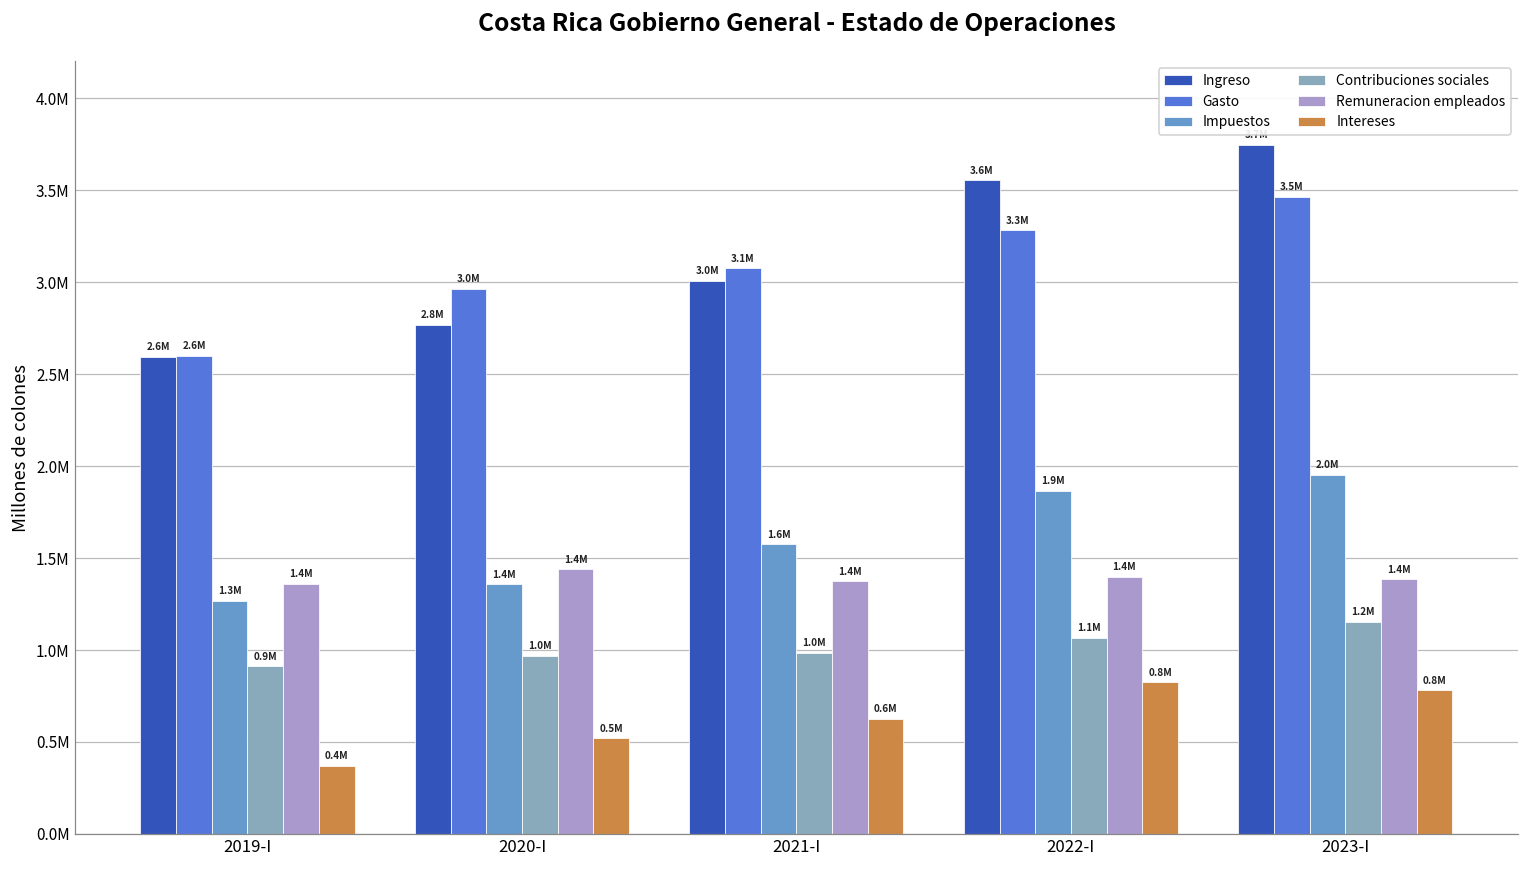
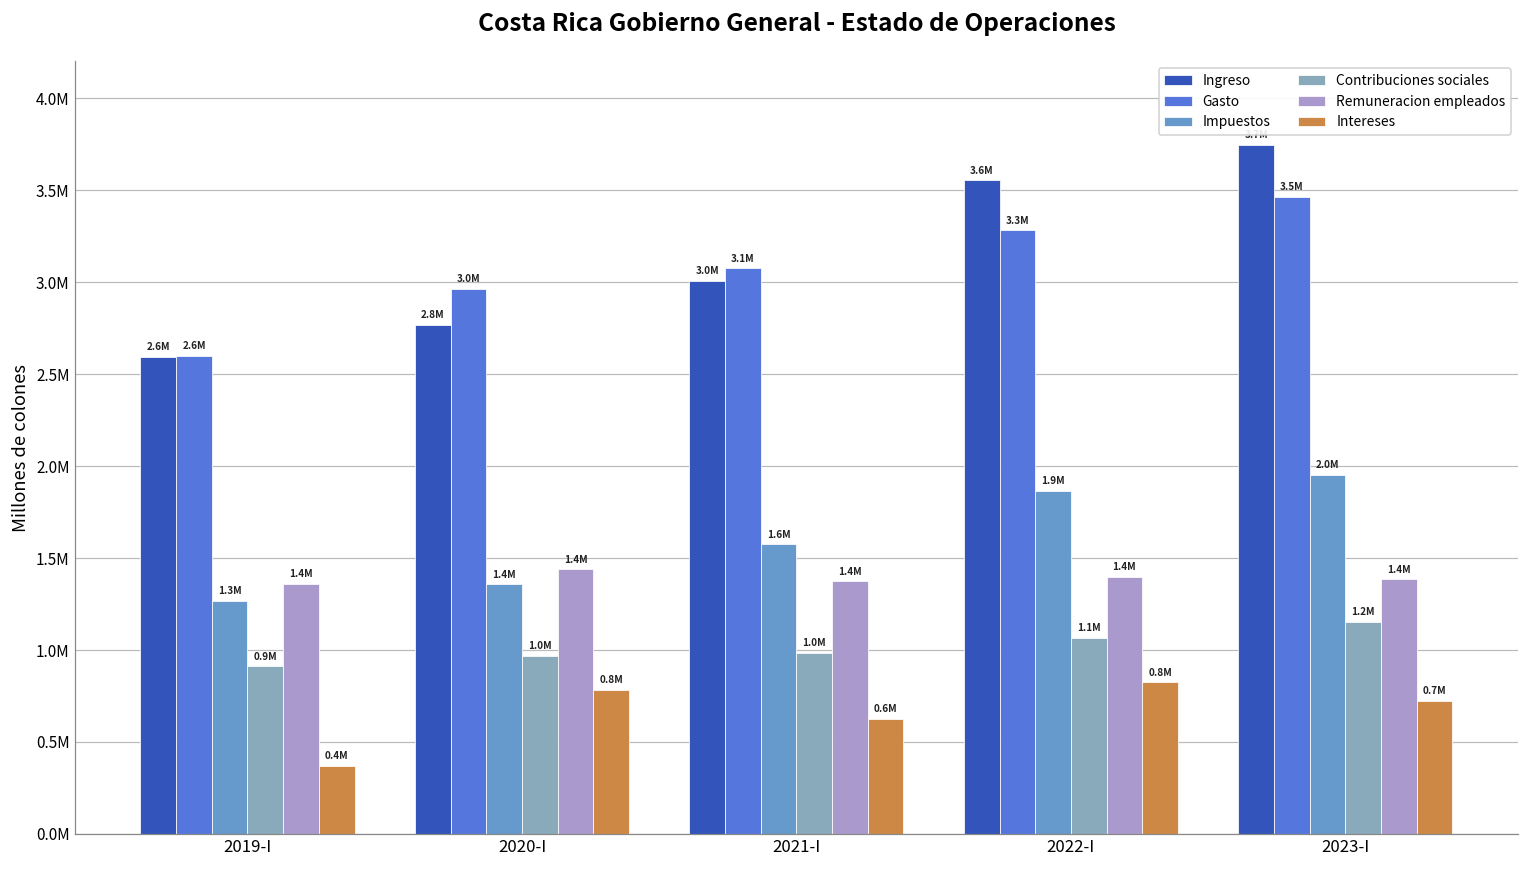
  {
    "Intereses": {
      "2019-I": "0.4M",
-     "2020-I": "0.5M",
+     "2020-I": "0.8M",
      "2021-I": "0.6M",
      "2022-I": "0.8M",
-     "2023-I": "0.8M"
+     "2023-I": "0.7M"
    }
  }
